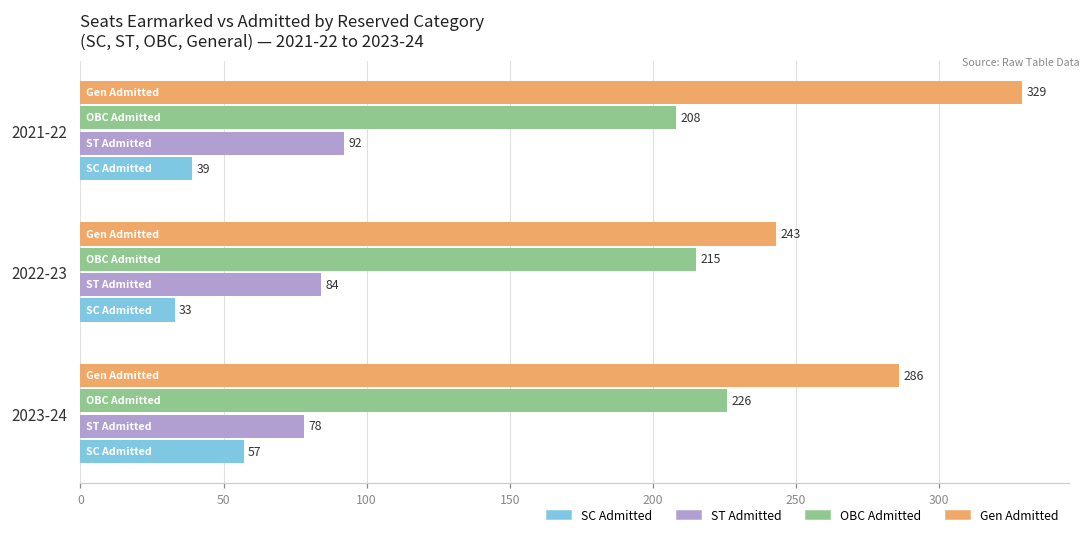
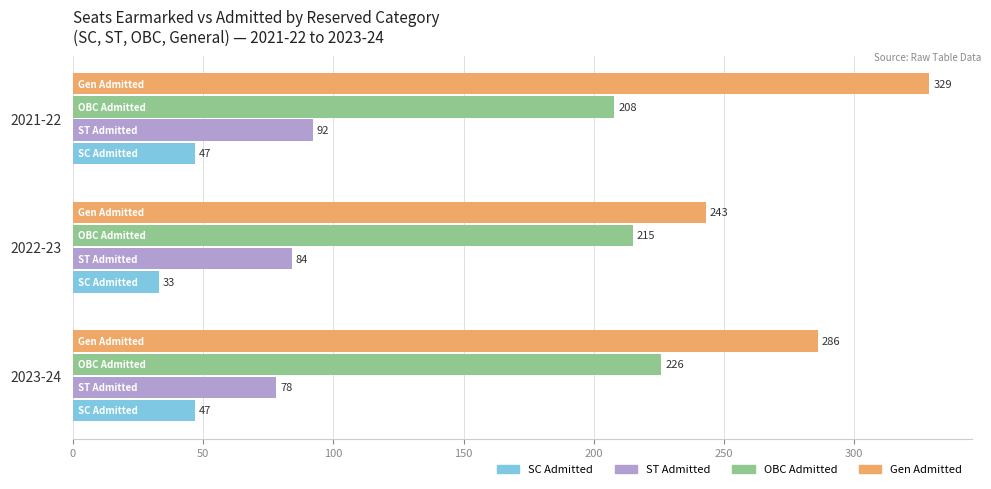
  {
    "SC Admitted": {
-     "2021-22": 39,
+     "2021-22": 47,
      "2022-23": 33,
-     "2023-24": 57
+     "2023-24": 47
    },
    "ST Admitted": {
      "2021-22": 92,
      "2022-23": 84,
      "2023-24": 78
    },
    "OBC Admitted": {
      "2021-22": 208,
      "2022-23": 215,
      "2023-24": 226
    },
    "Gen Admitted": {
      "2021-22": 329,
      "2022-23": 243,
      "2023-24": 286
    }
  }
